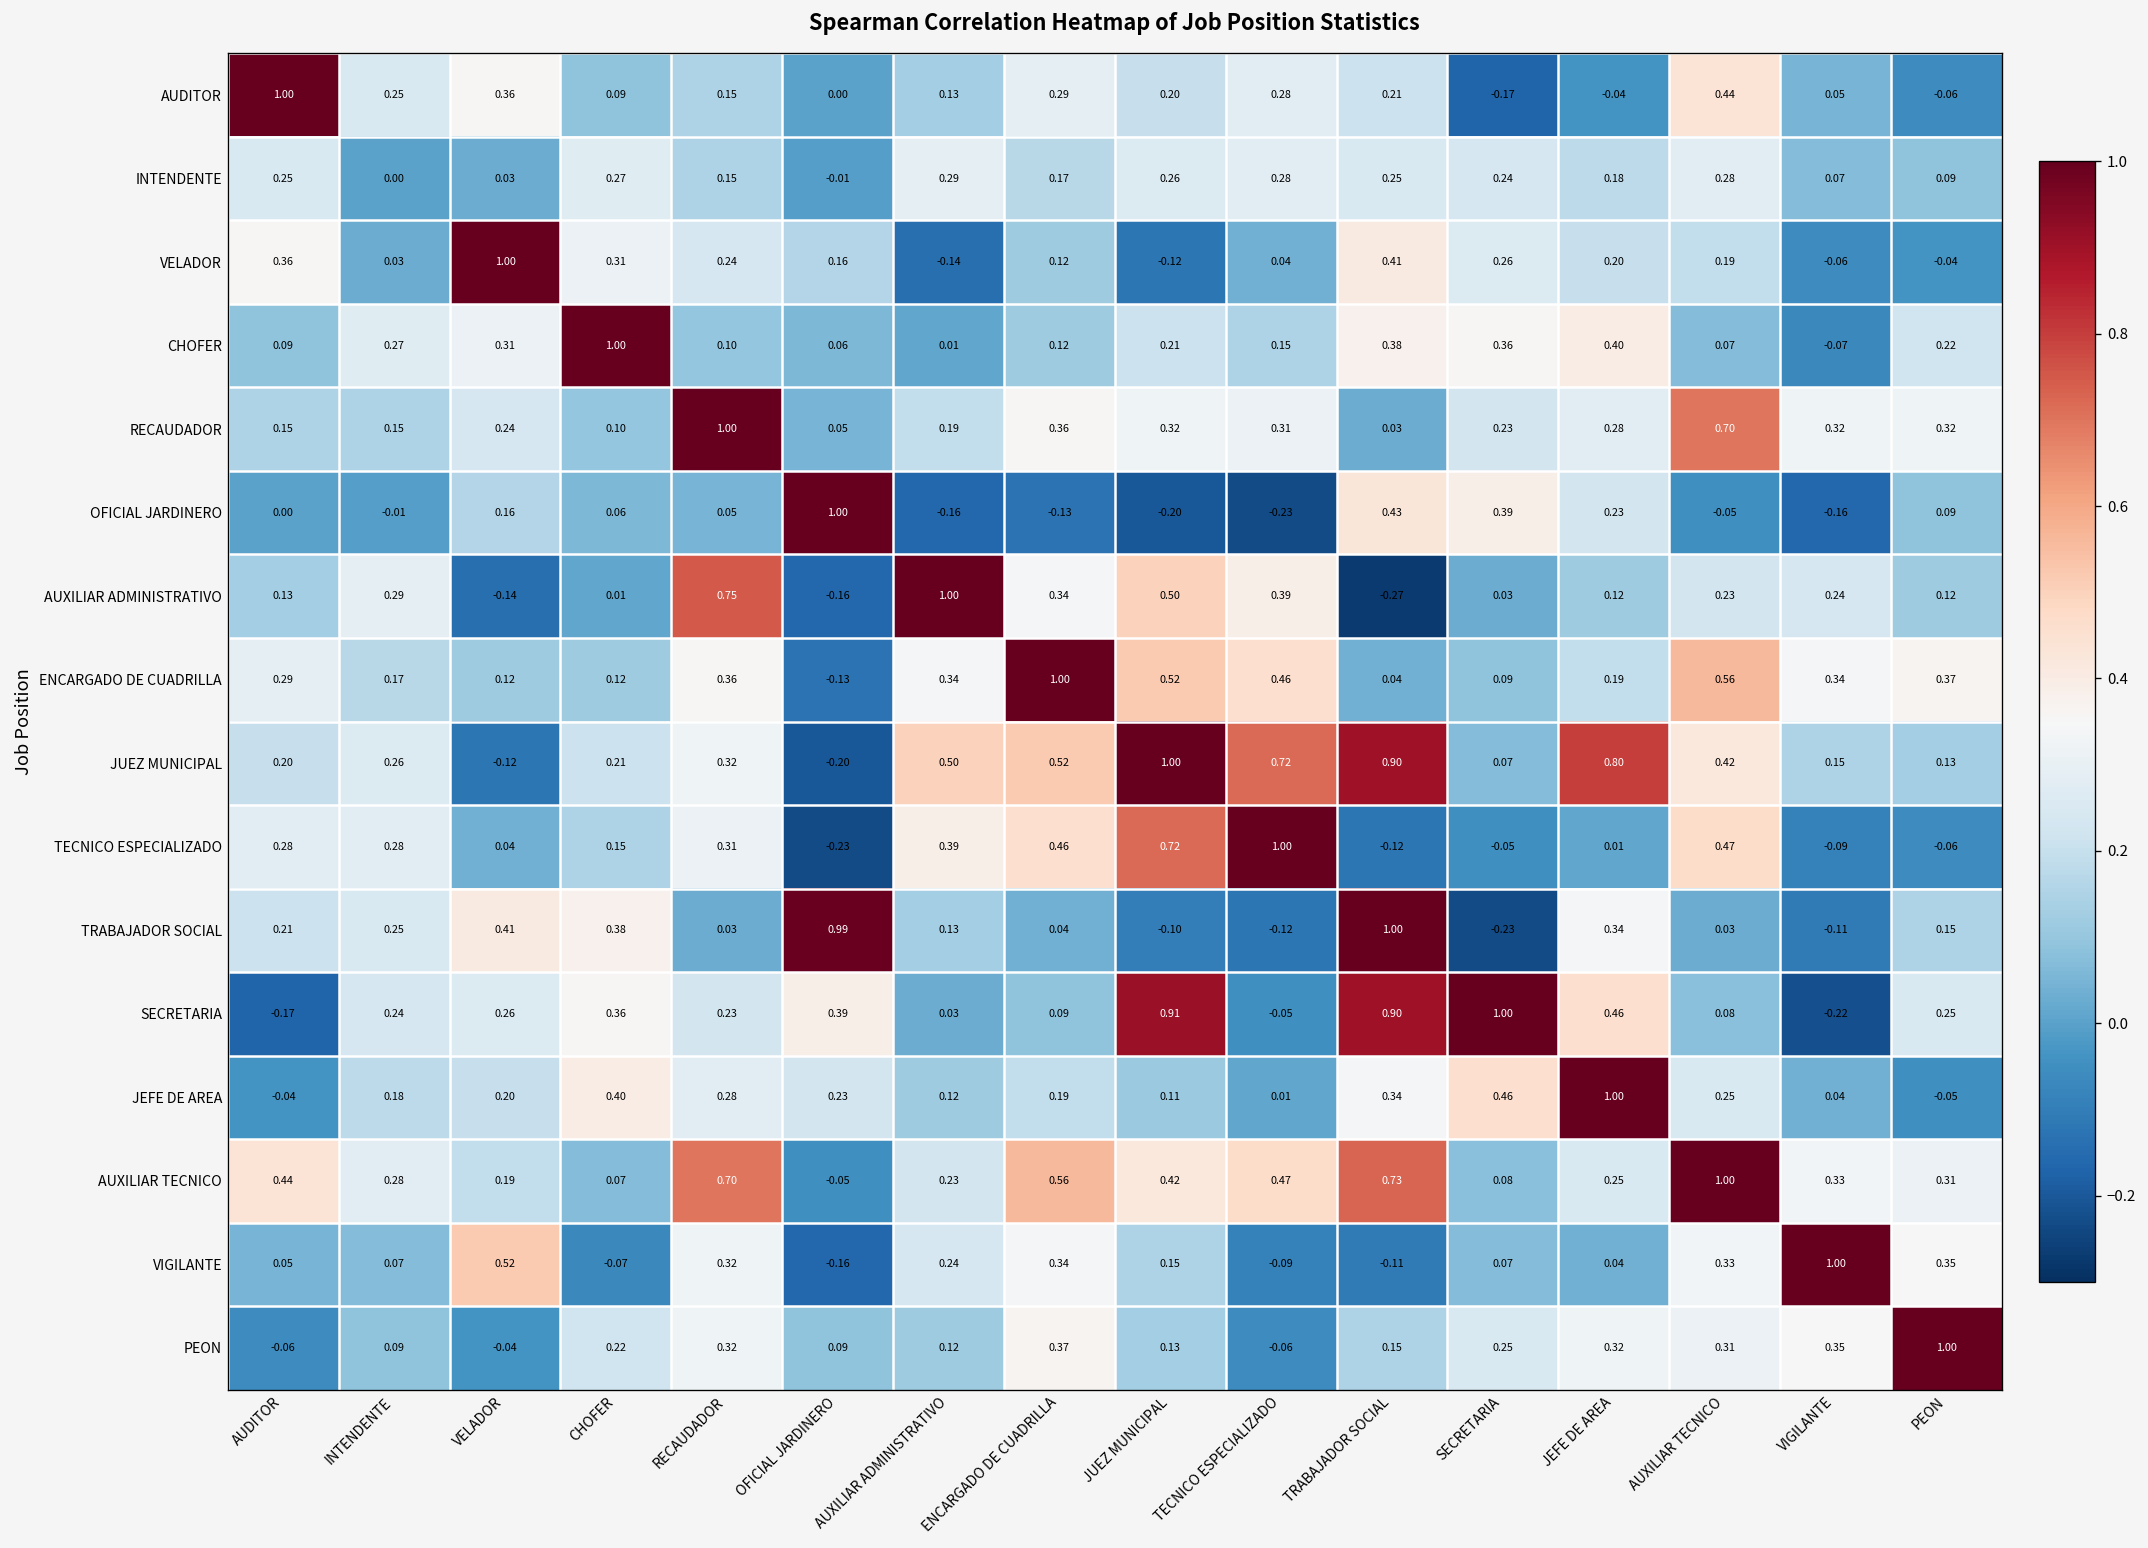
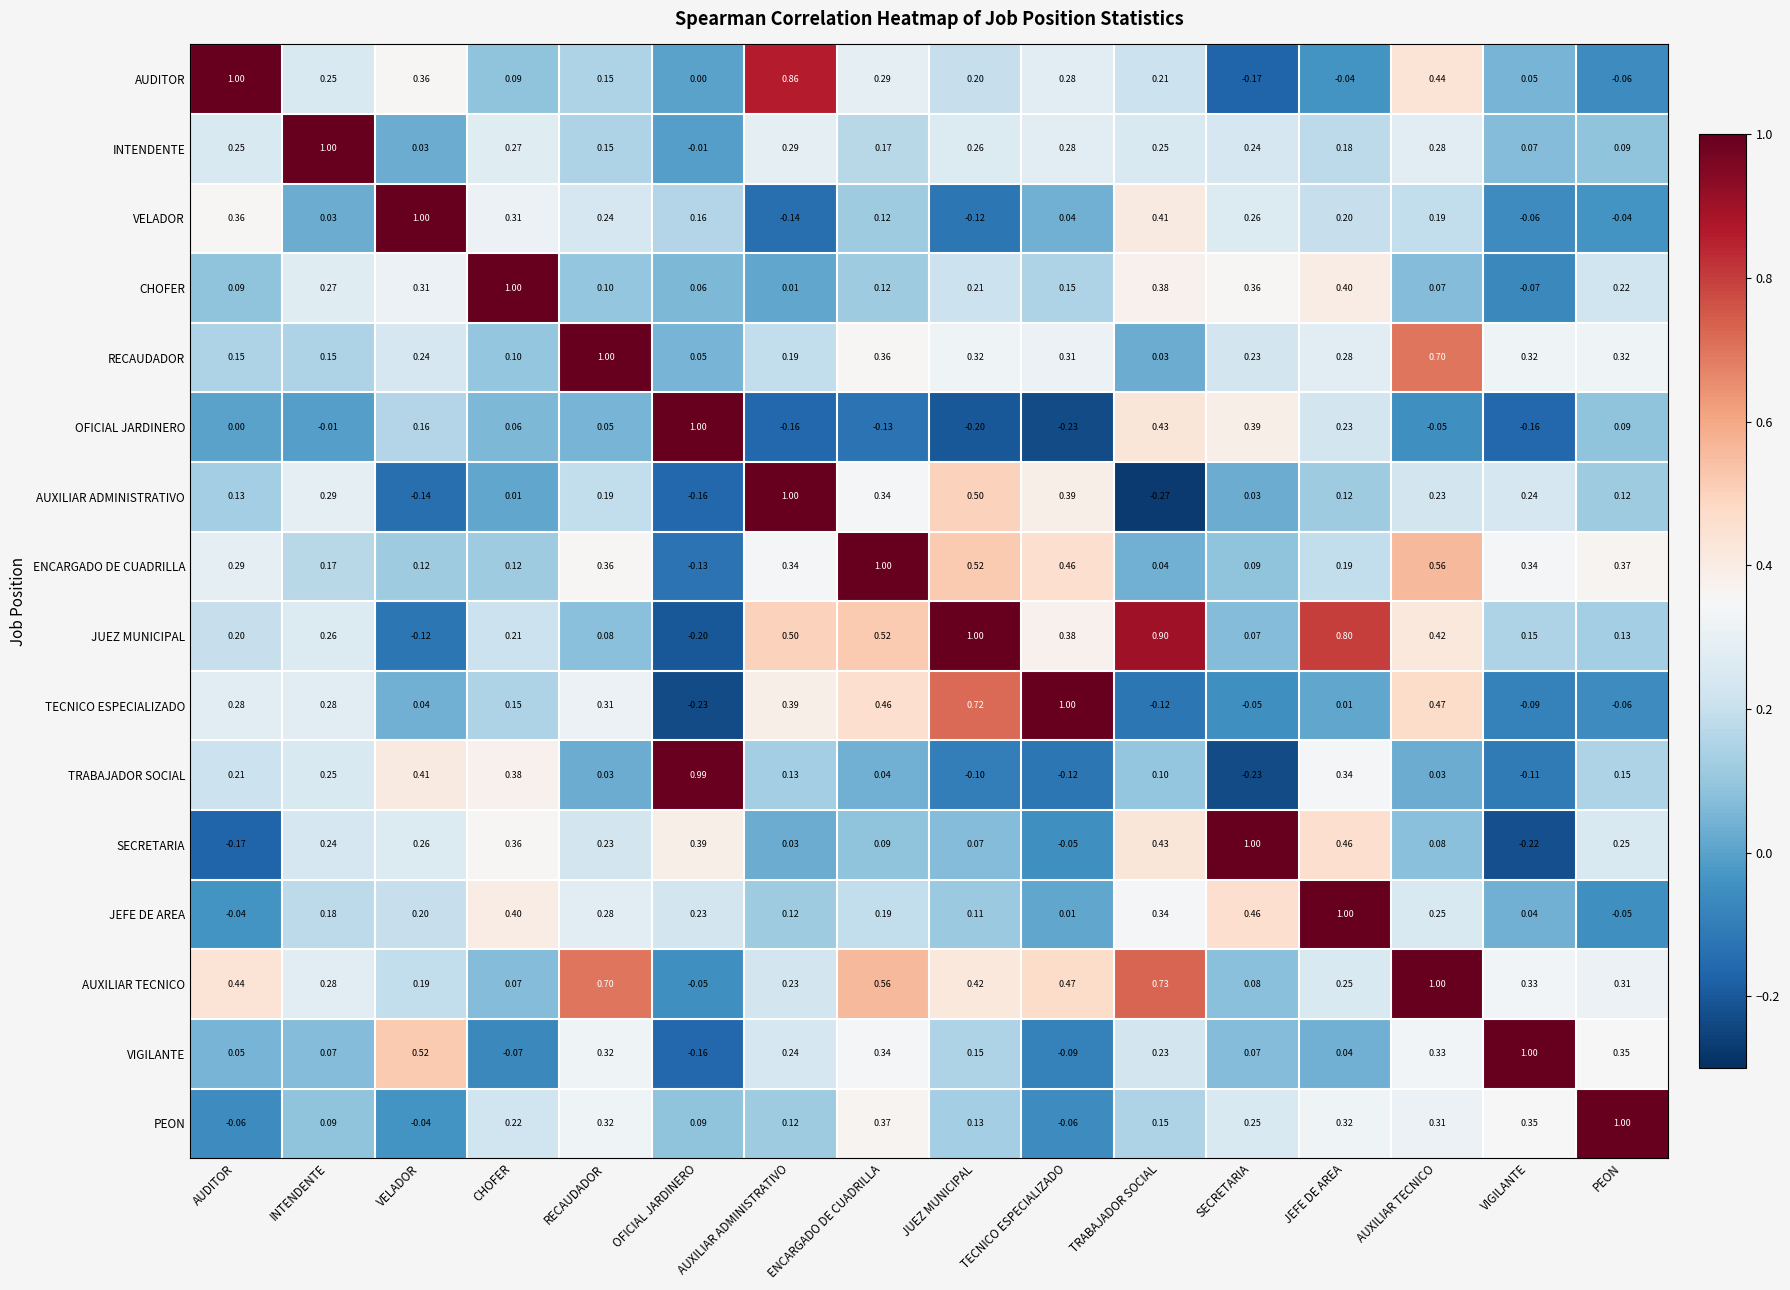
  {
    "AUDITOR": {
      "AUDITOR": 1.00,
      "INTENDENTE": 0.25,
      "VELADOR": 0.36,
      "CHOFER": 0.09,
      "RECAUDADOR": 0.15,
      "OFICIAL JARDINERO": 0.00,
-     "AUXILIAR ADMINISTRATIVO": 0.13,
+     "AUXILIAR ADMINISTRATIVO": 0.86,
      "ENCARGADO DE CUADRILLA": 0.29,
      "JUEZ MUNICIPAL": 0.20,
      "TECNICO ESPECIALIZADO": 0.28,
      "TRABAJADOR SOCIAL": 0.21,
      "SECRETARIA": -0.17,
      "JEFE DE AREA": -0.04,
      "AUXILIAR TECNICO": 0.44,
      "VIGILANTE": 0.05,
      "PEON": -0.06
    },
    "INTENDENTE": {
      "AUDITOR": 0.25,
-     "INTENDENTE": 0.00,
+     "INTENDENTE": 1.00,
      "VELADOR": 0.03,
      "CHOFER": 0.27,
      "RECAUDADOR": 0.15,
      "OFICIAL JARDINERO": -0.01,
      "AUXILIAR ADMINISTRATIVO": 0.29,
      "ENCARGADO DE CUADRILLA": 0.17,
      "JUEZ MUNICIPAL": 0.26,
      "TECNICO ESPECIALIZADO": 0.28,
      "TRABAJADOR SOCIAL": 0.25,
      "SECRETARIA": 0.24,
      "JEFE DE AREA": 0.18,
      "AUXILIAR TECNICO": 0.28,
      "VIGILANTE": 0.07,
      "PEON": 0.09
    },
    "AUXILIAR ADMINISTRATIVO": {
      "AUDITOR": 0.13,
      "INTENDENTE": 0.29,
      "VELADOR": -0.14,
      "CHOFER": 0.01,
-     "RECAUDADOR": 0.75,
+     "RECAUDADOR": 0.19,
      "OFICIAL JARDINERO": -0.16,
      "AUXILIAR ADMINISTRATIVO": 1.00,
      "ENCARGADO DE CUADRILLA": 0.34,
      "JUEZ MUNICIPAL": 0.50,
      "TECNICO ESPECIALIZADO": 0.39,
      "TRABAJADOR SOCIAL": -0.27,
      "SECRETARIA": 0.03,
      "JEFE DE AREA": 0.12,
      "AUXILIAR TECNICO": 0.23,
      "VIGILANTE": 0.24,
      "PEON": 0.12
    },
    "JUEZ MUNICIPAL": {
      "AUDITOR": 0.20,
      "INTENDENTE": 0.26,
      "VELADOR": -0.12,
      "CHOFER": 0.21,
-     "RECAUDADOR": 0.32,
+     "RECAUDADOR": 0.08,
      "OFICIAL JARDINERO": -0.20,
      "AUXILIAR ADMINISTRATIVO": 0.50,
      "ENCARGADO DE CUADRILLA": 0.52,
      "JUEZ MUNICIPAL": 1.00,
-     "TECNICO ESPECIALIZADO": 0.72,
+     "TECNICO ESPECIALIZADO": 0.38,
      "TRABAJADOR SOCIAL": 0.90,
      "SECRETARIA": 0.07,
      "JEFE DE AREA": 0.80,
      "AUXILIAR TECNICO": 0.42,
      "VIGILANTE": 0.15,
      "PEON": 0.13
    },
    "TRABAJADOR SOCIAL": {
      "AUDITOR": 0.21,
      "INTENDENTE": 0.25,
      "VELADOR": 0.41,
      "CHOFER": 0.38,
      "RECAUDADOR": 0.03,
      "OFICIAL JARDINERO": 0.99,
      "AUXILIAR ADMINISTRATIVO": 0.13,
      "ENCARGADO DE CUADRILLA": 0.04,
      "JUEZ MUNICIPAL": -0.10,
      "TECNICO ESPECIALIZADO": -0.12,
-     "TRABAJADOR SOCIAL": 1.00,
+     "TRABAJADOR SOCIAL": 0.10,
      "SECRETARIA": -0.23,
      "JEFE DE AREA": 0.34,
      "AUXILIAR TECNICO": 0.03,
      "VIGILANTE": -0.11,
      "PEON": 0.15
    },
    "SECRETARIA": {
      "AUDITOR": -0.17,
      "INTENDENTE": 0.24,
      "VELADOR": 0.26,
      "CHOFER": 0.36,
      "RECAUDADOR": 0.23,
      "OFICIAL JARDINERO": 0.39,
      "AUXILIAR ADMINISTRATIVO": 0.03,
      "ENCARGADO DE CUADRILLA": 0.09,
-     "JUEZ MUNICIPAL": 0.91,
+     "JUEZ MUNICIPAL": 0.07,
      "TECNICO ESPECIALIZADO": -0.05,
-     "TRABAJADOR SOCIAL": 0.90,
+     "TRABAJADOR SOCIAL": 0.43,
      "SECRETARIA": 1.00,
      "JEFE DE AREA": 0.46,
      "AUXILIAR TECNICO": 0.08,
      "VIGILANTE": -0.22,
      "PEON": 0.25
    },
    "VIGILANTE": {
      "AUDITOR": 0.05,
      "INTENDENTE": 0.07,
      "VELADOR": 0.52,
      "CHOFER": -0.07,
      "RECAUDADOR": 0.32,
      "OFICIAL JARDINERO": -0.16,
      "AUXILIAR ADMINISTRATIVO": 0.24,
      "ENCARGADO DE CUADRILLA": 0.34,
      "JUEZ MUNICIPAL": 0.15,
      "TECNICO ESPECIALIZADO": -0.09,
-     "TRABAJADOR SOCIAL": -0.11,
+     "TRABAJADOR SOCIAL": 0.23,
      "SECRETARIA": 0.07,
      "JEFE DE AREA": 0.04,
      "AUXILIAR TECNICO": 0.33,
      "VIGILANTE": 1.00,
      "PEON": 0.35
    }
  }
